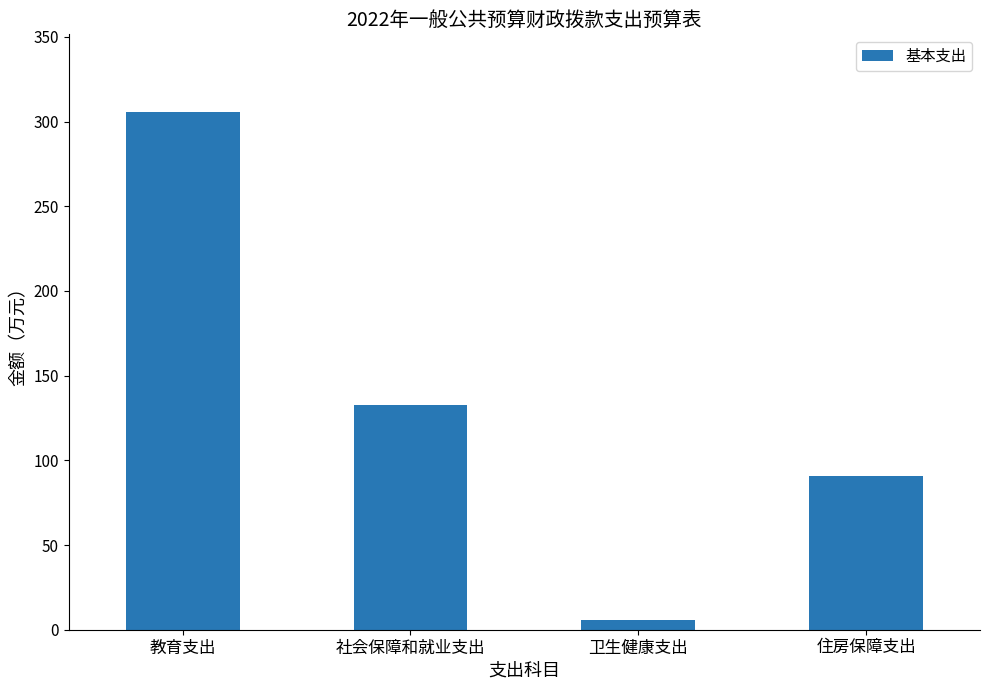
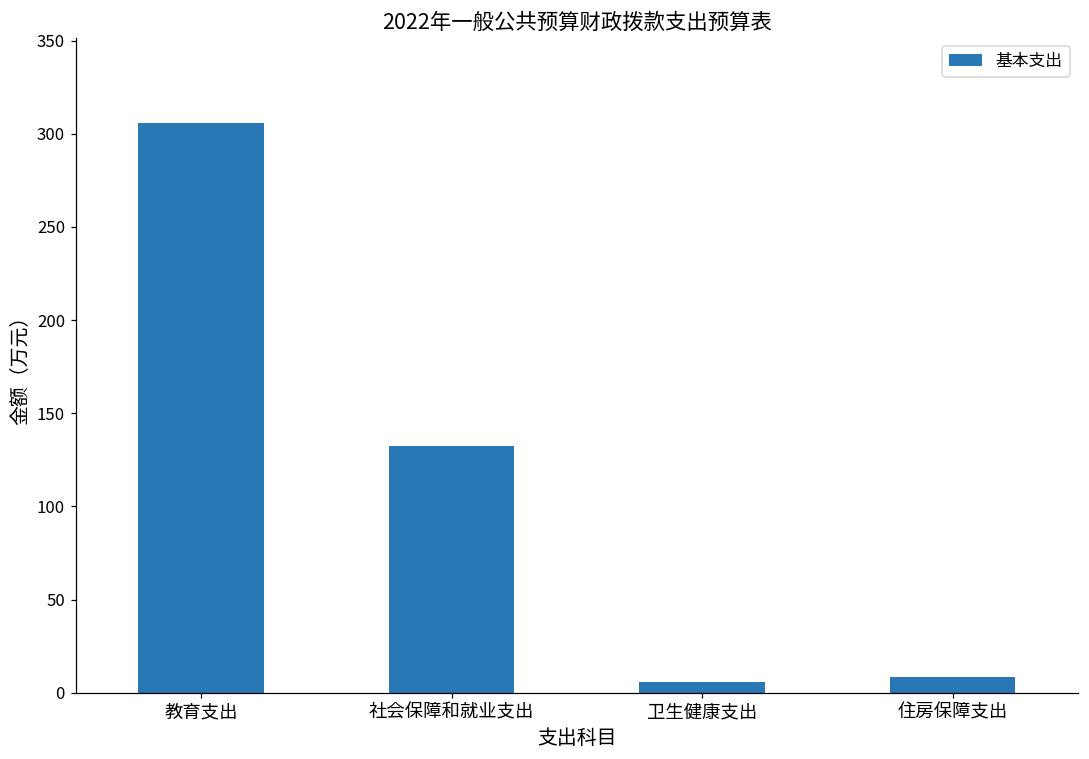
  {
    "教育支出": 306,
    "社会保障和就业支出": 133,
    "卫生健康支出": 6,
-   "住房保障支出": 91
+   "住房保障支出": 8
  }
